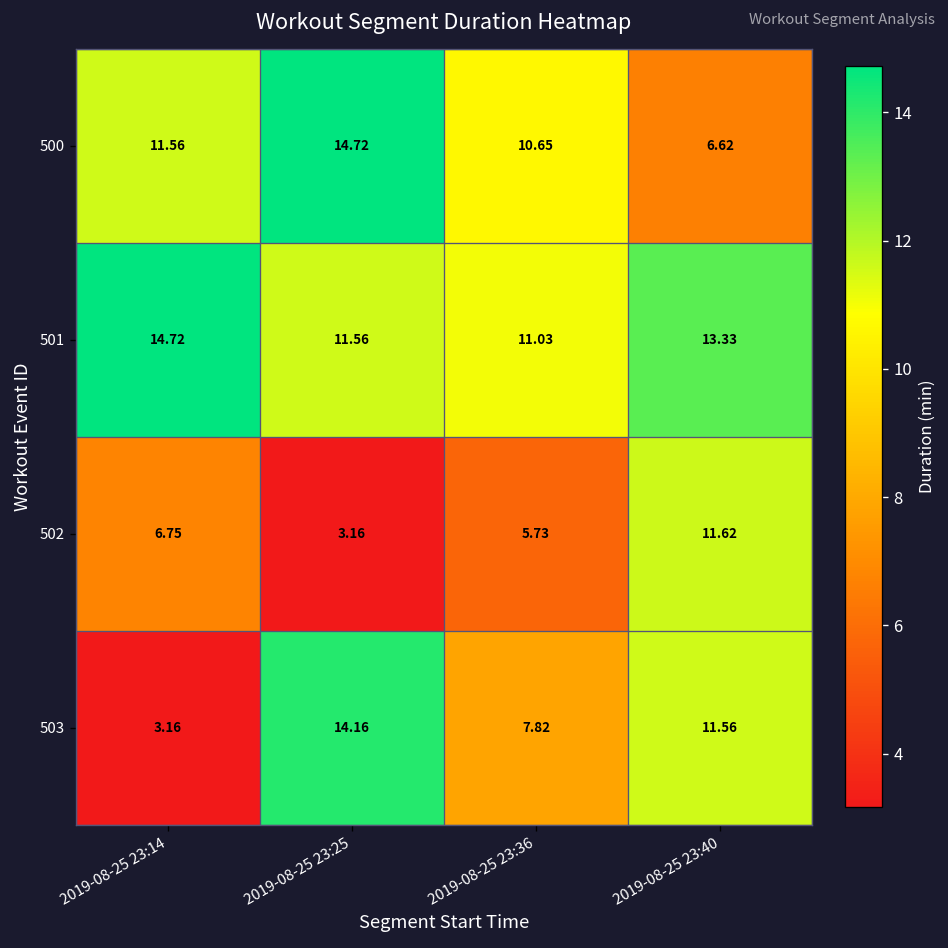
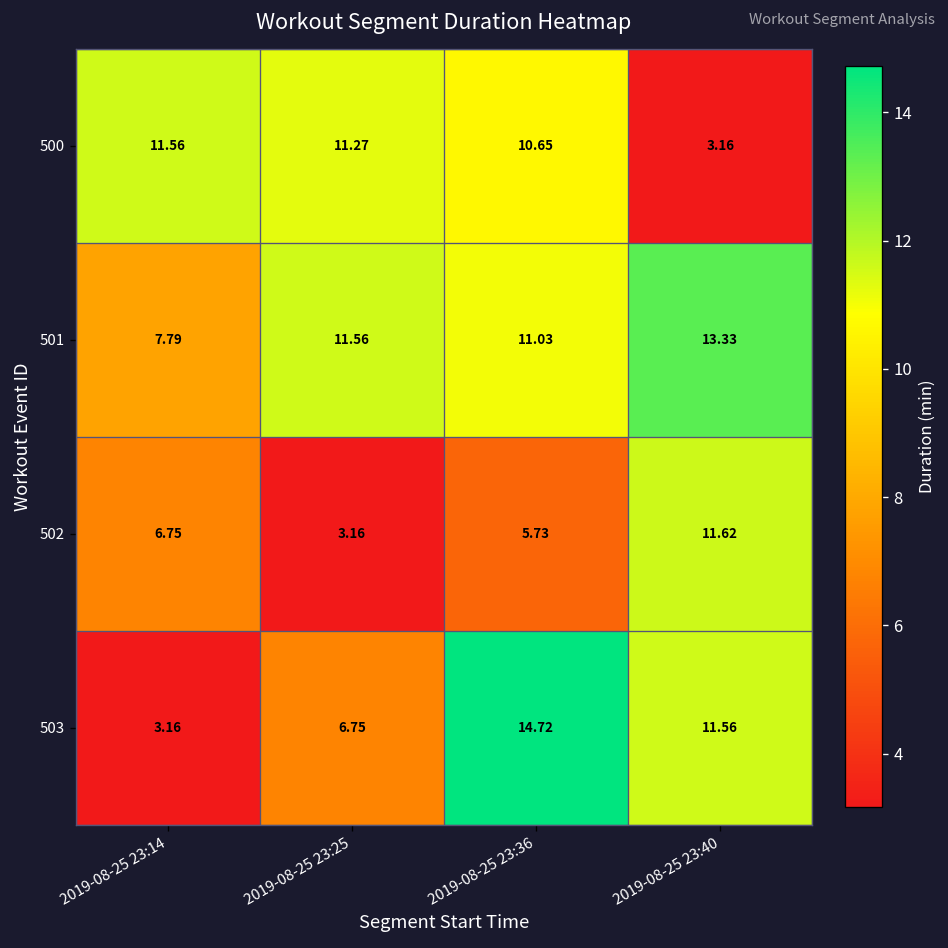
  {
    "500": {
      "2019-08-25 23:14": 11.56,
-     "2019-08-25 23:25": 14.72,
+     "2019-08-25 23:25": 11.27,
      "2019-08-25 23:36": 10.65,
-     "2019-08-25 23:40": 6.62
+     "2019-08-25 23:40": 3.16
    },
    "501": {
-     "2019-08-25 23:14": 14.72,
+     "2019-08-25 23:14": 7.79,
      "2019-08-25 23:25": 11.56,
      "2019-08-25 23:36": 11.03,
      "2019-08-25 23:40": 13.33
    },
    "502": {
      "2019-08-25 23:14": 6.75,
      "2019-08-25 23:25": 3.16,
      "2019-08-25 23:36": 5.73,
      "2019-08-25 23:40": 11.62
    },
    "503": {
      "2019-08-25 23:14": 3.16,
-     "2019-08-25 23:25": 14.16,
-     "2019-08-25 23:36": 7.82,
+     "2019-08-25 23:25": 6.75,
+     "2019-08-25 23:36": 14.72,
      "2019-08-25 23:40": 11.56
    }
  }
